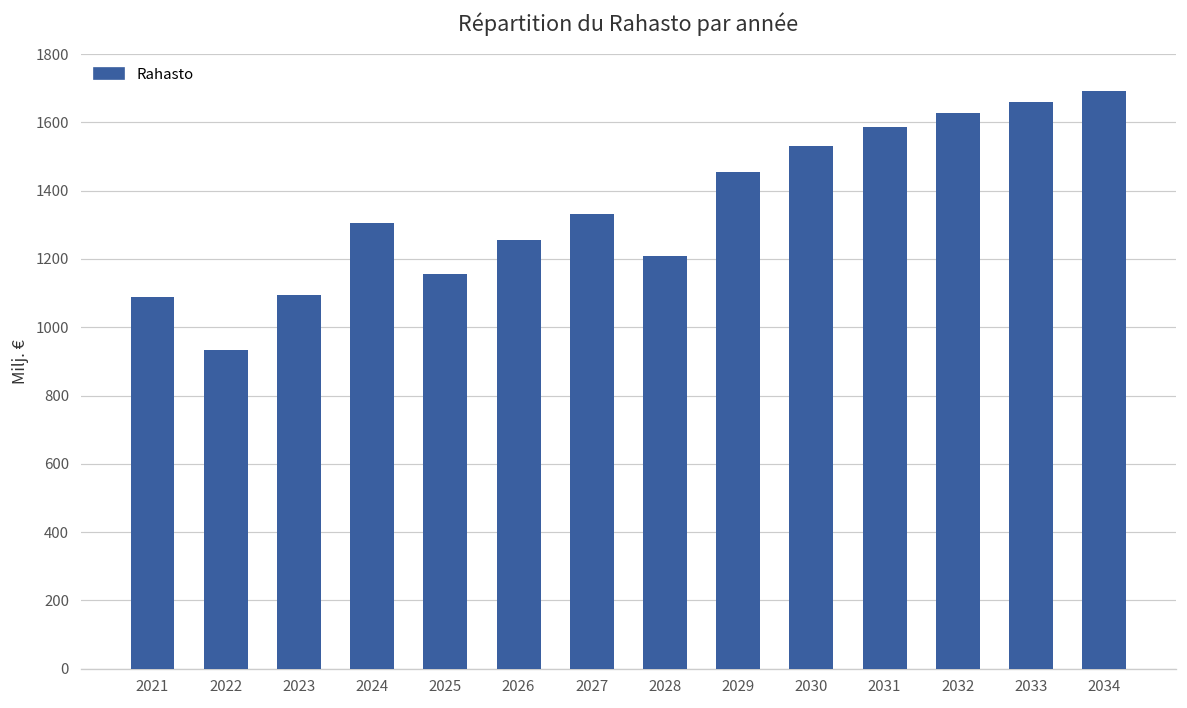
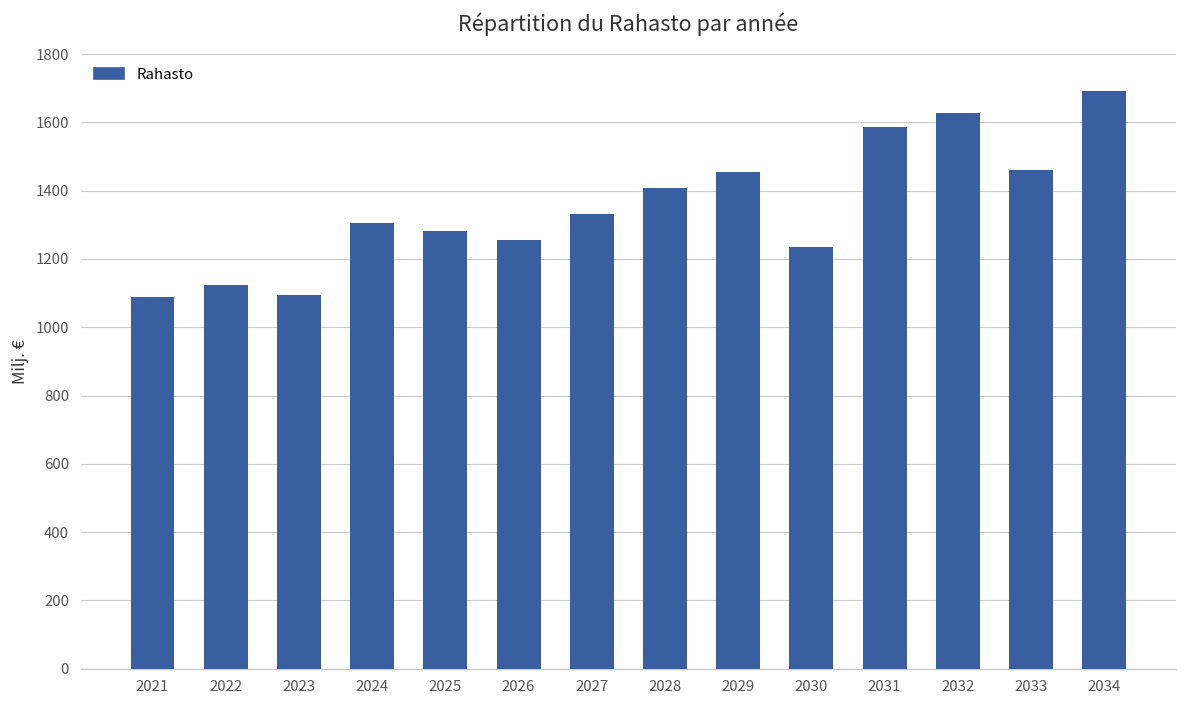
  {
    "2021": 1090,
-   "2022": 930,
+   "2022": 1120,
    "2023": 1090,
    "2024": 1310,
-   "2025": 1150,
+   "2025": 1280,
    "2026": 1250,
    "2027": 1330,
-   "2028": 1210,
+   "2028": 1410,
    "2029": 1450,
-   "2030": 1530,
+   "2030": 1240,
    "2031": 1590,
    "2032": 1630,
-   "2033": 1660,
+   "2033": 1460,
    "2034": 1690
  }
